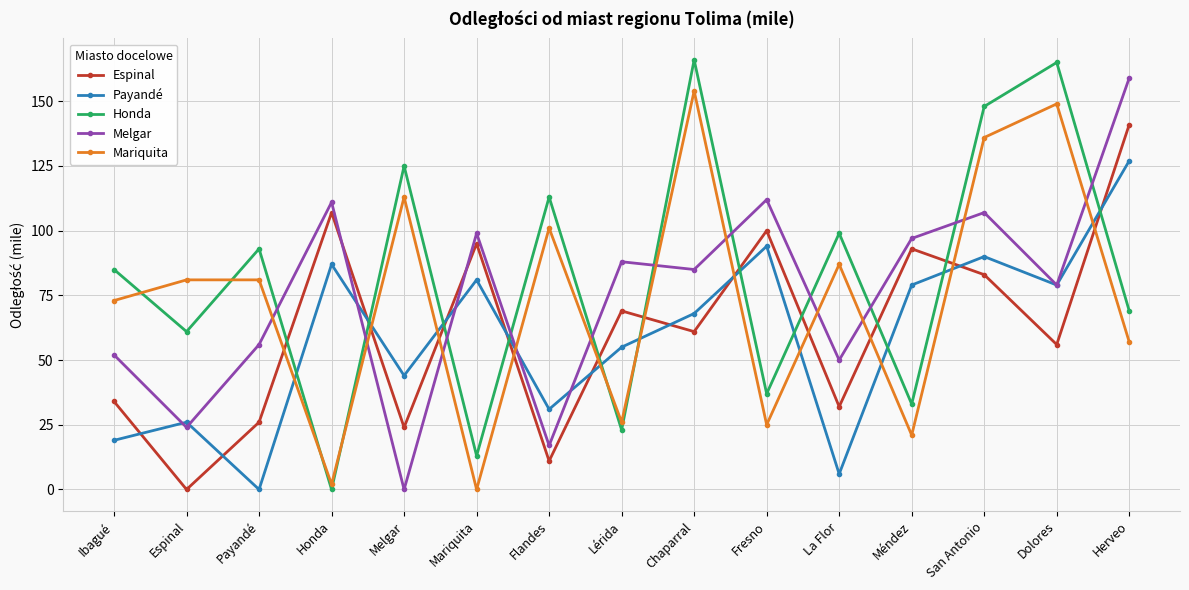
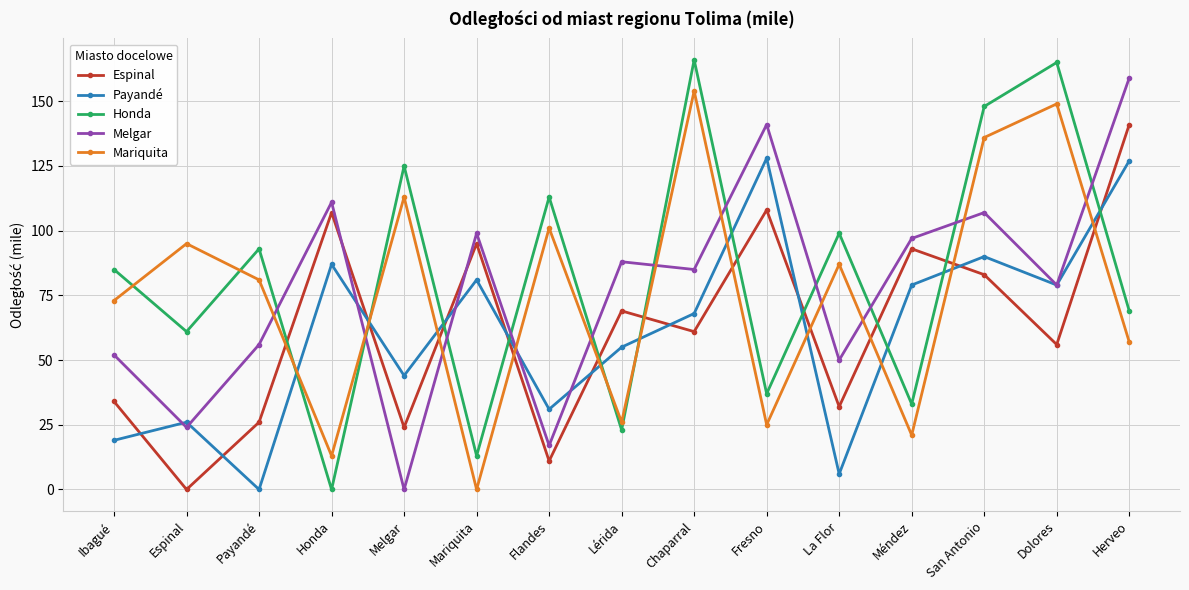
  {
    "Espinal": {
      "Ibagué": 34,
      "Espinal": 0,
      "Payandé": 26,
      "Honda": 107,
      "Melgar": 24,
      "Mariquita": 95,
      "Flandes": 11,
      "Lérida": 69,
      "Chaparral": 61,
-     "Fresno": 100,
+     "Fresno": 108,
      "La Flor": 32,
      "Méndez": 93,
      "San Antonio": 83,
      "Dolores": 56,
      "Herveo": 141
    },
    "Payandé": {
      "Ibagué": 19,
      "Espinal": 26,
      "Payandé": 0,
      "Honda": 87,
      "Melgar": 44,
      "Mariquita": 81,
      "Flandes": 31,
      "Lérida": 55,
      "Chaparral": 68,
-     "Fresno": 94,
+     "Fresno": 128,
      "La Flor": 6,
      "Méndez": 79,
      "San Antonio": 90,
      "Herveo": 127
    },
    "Honda": {
      "Ibagué": 85,
      "Espinal": 61,
      "Payandé": 93,
      "Honda": 0,
      "Melgar": 125,
      "Mariquita": 13,
      "Flandes": 113,
      "Lérida": 23,
      "Chaparral": 166,
      "Fresno": 37,
      "La Flor": 99,
      "Méndez": 33,
      "San Antonio": 148,
      "Dolores": 165,
      "Herveo": 69
    },
    "Melgar": {
      "Ibagué": 52,
      "Espinal": 24,
      "Payandé": 56,
      "Honda": 111,
      "Melgar": 0,
      "Mariquita": 99,
      "Flandes": 17,
      "Lérida": 88,
      "Chaparral": 85,
-     "Fresno": 112,
+     "Fresno": 141,
      "La Flor": 50,
      "Méndez": 97,
      "San Antonio": 107,
      "Herveo": 159
    },
    "Mariquita": {
      "Ibagué": 73,
-     "Espinal": 81,
+     "Espinal": 95,
      "Payandé": 81,
-     "Honda": 2,
+     "Honda": 13,
      "Melgar": 113,
      "Mariquita": 0,
      "Flandes": 101,
      "Lérida": 26,
      "Chaparral": 154,
      "Fresno": 25,
      "La Flor": 87,
      "Méndez": 21,
      "San Antonio": 136,
      "Dolores": 149,
      "Herveo": 57
    }
  }
